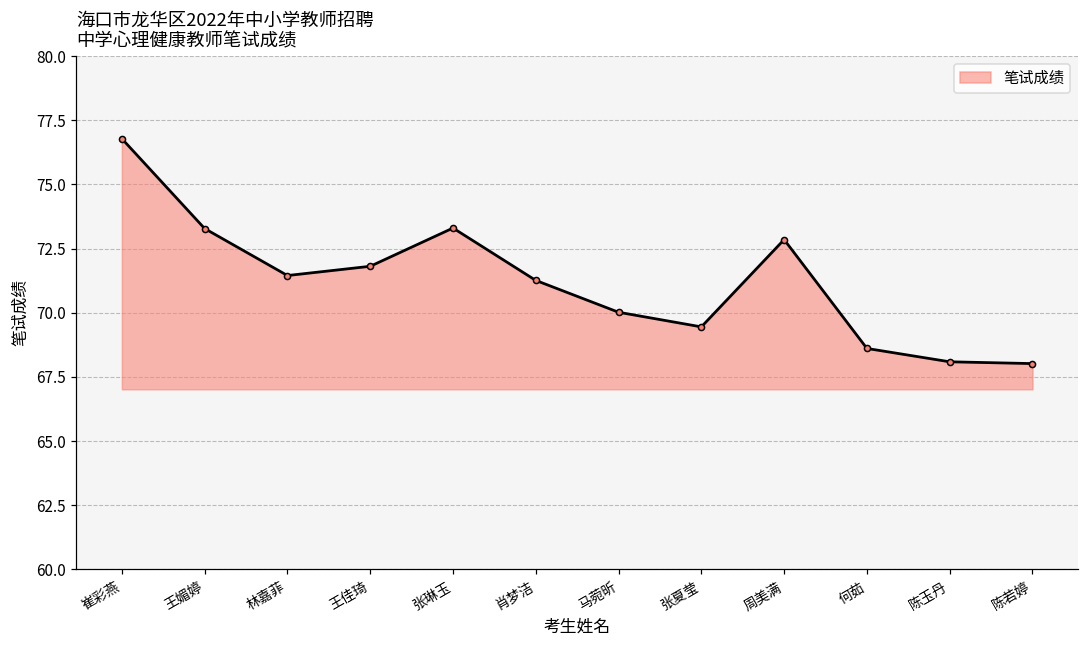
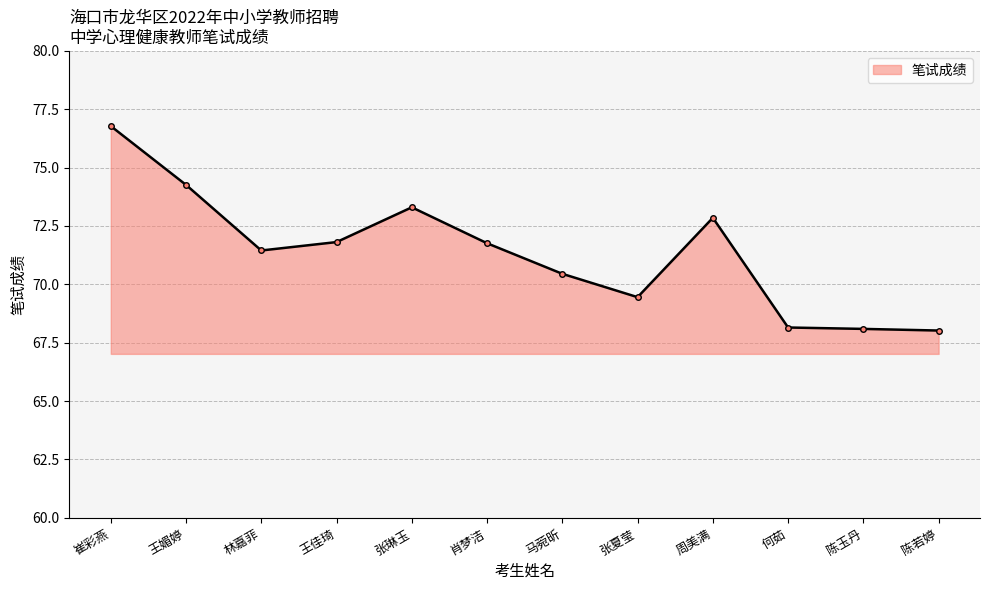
  {
    "崔彩燕": 76.8,
-   "王媚婷": 73.3,
+   "王媚婷": 74.3,
    "林嘉菲": 71.5,
    "王佳琦": 71.8,
    "张琳玉": 73.3,
-   "肖梦洁": 71.3,
-   "马菀昕": 70.0,
+   "肖梦洁": 71.8,
+   "马菀昕": 70.5,
    "张夏莹": 69.5,
    "周美满": 72.9,
-   "何茹": 68.6,
+   "何茹": 68.2,
    "陈玉丹": 68.1,
    "陈若婷": 68.0
  }
